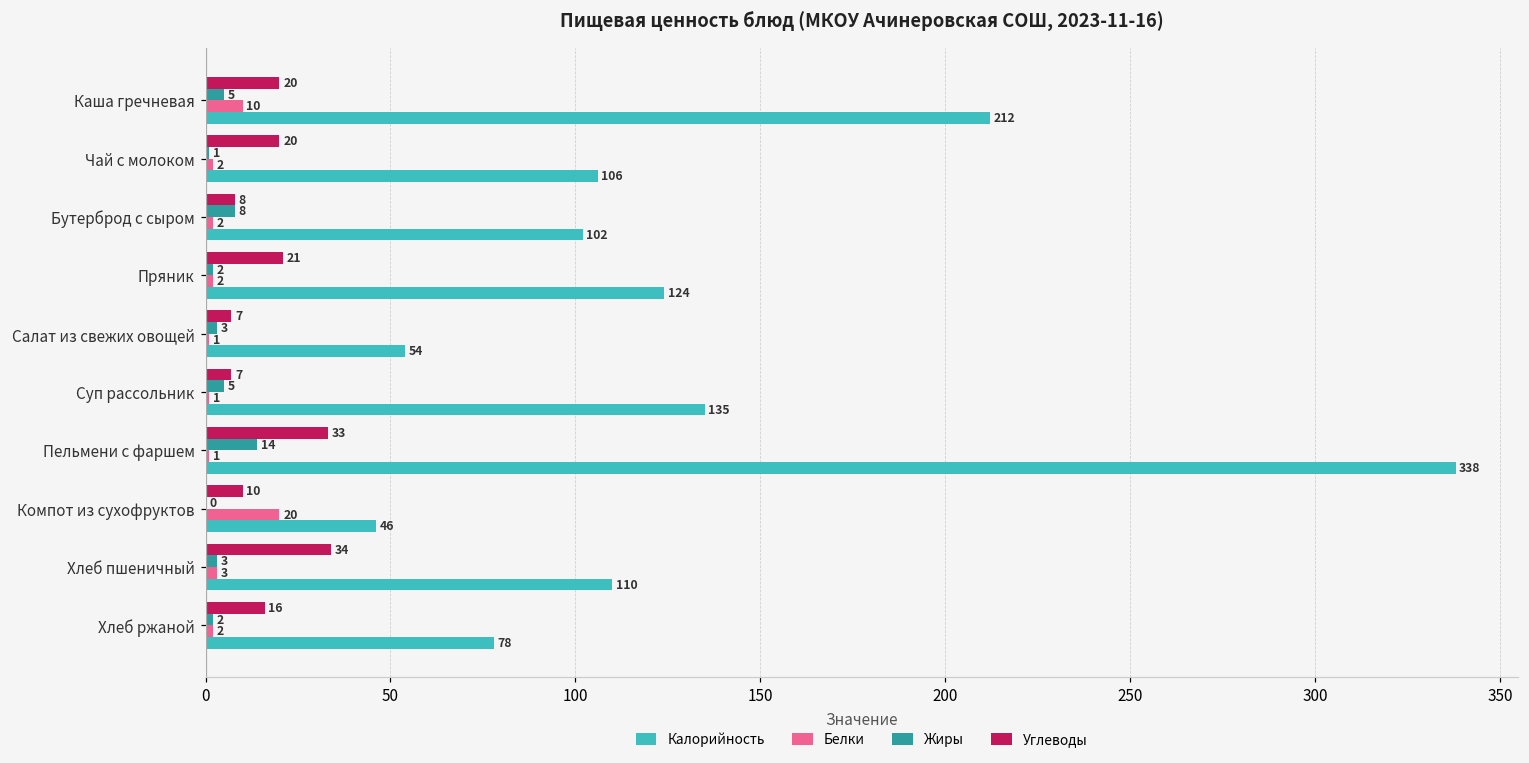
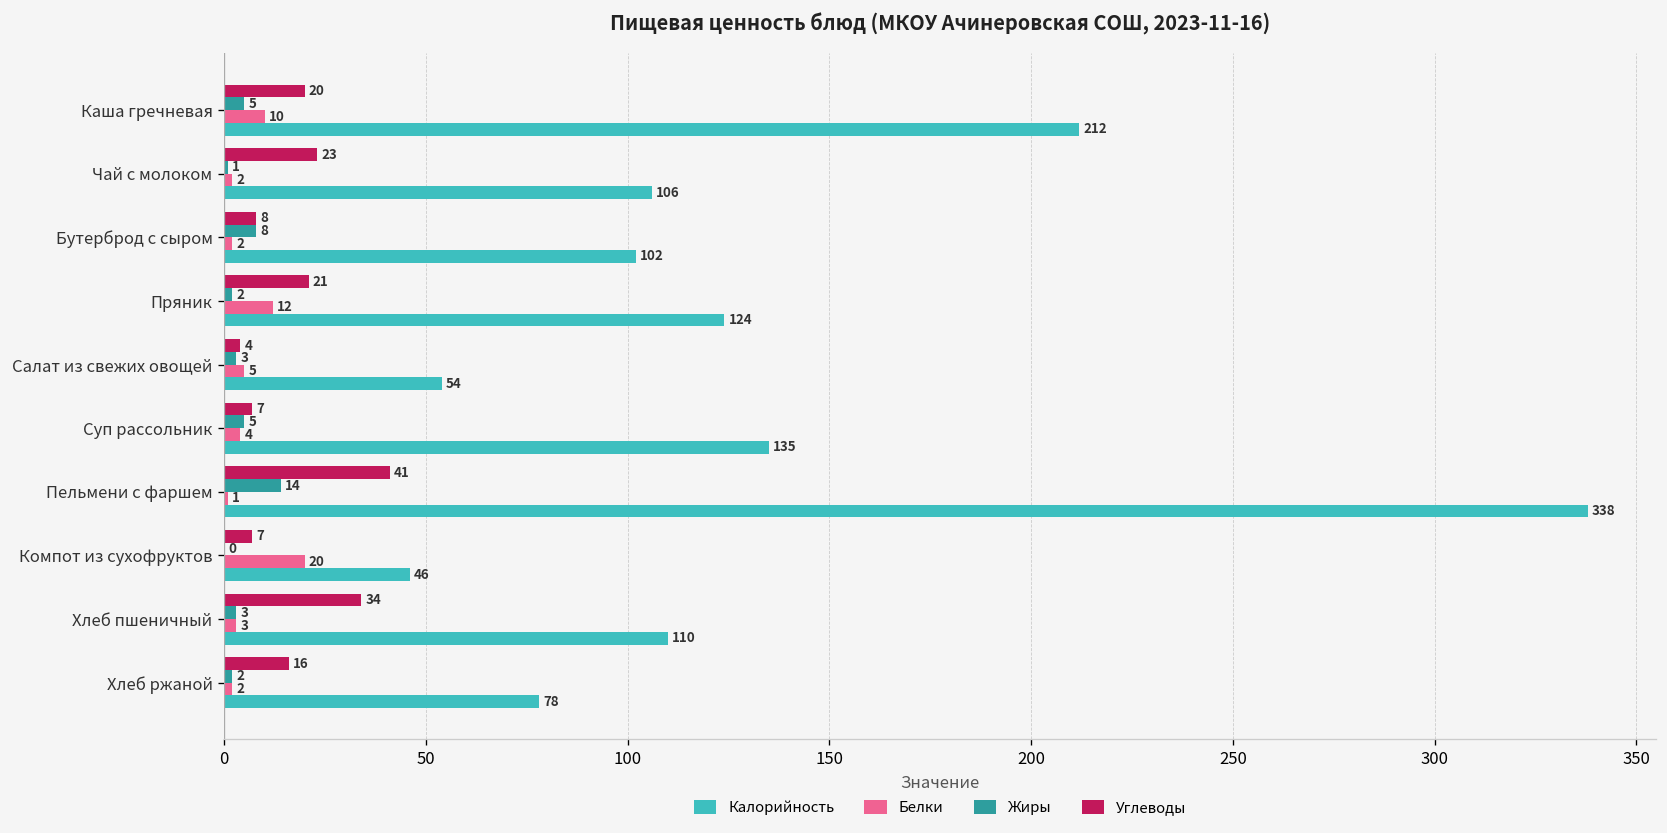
  {
    "Белки": {
      "Каша гречневая": 10,
      "Чай с молоком": 2,
      "Бутерброд с сыром": 2,
-     "Пряник": 2,
-     "Салат из свежих овощей": 1,
-     "Суп рассольник": 1,
+     "Пряник": 12,
+     "Салат из свежих овощей": 5,
+     "Суп рассольник": 4,
      "Пельмени с фаршем": 1,
      "Компот из сухофруктов": 20
    },
    "Углеводы": {
      "Каша гречневая": 20,
-     "Чай с молоком": 20,
+     "Чай с молоком": 23,
      "Пряник": 21,
-     "Салат из свежих овощей": 7,
+     "Салат из свежих овощей": 4,
      "Суп рассольник": 7,
-     "Пельмени с фаршем": 33,
-     "Компот из сухофруктов": 10,
+     "Пельмени с фаршем": 41,
+     "Компот из сухофруктов": 7,
      "Хлеб пшеничный": 34,
      "Хлеб ржаной": 16
    }
  }
